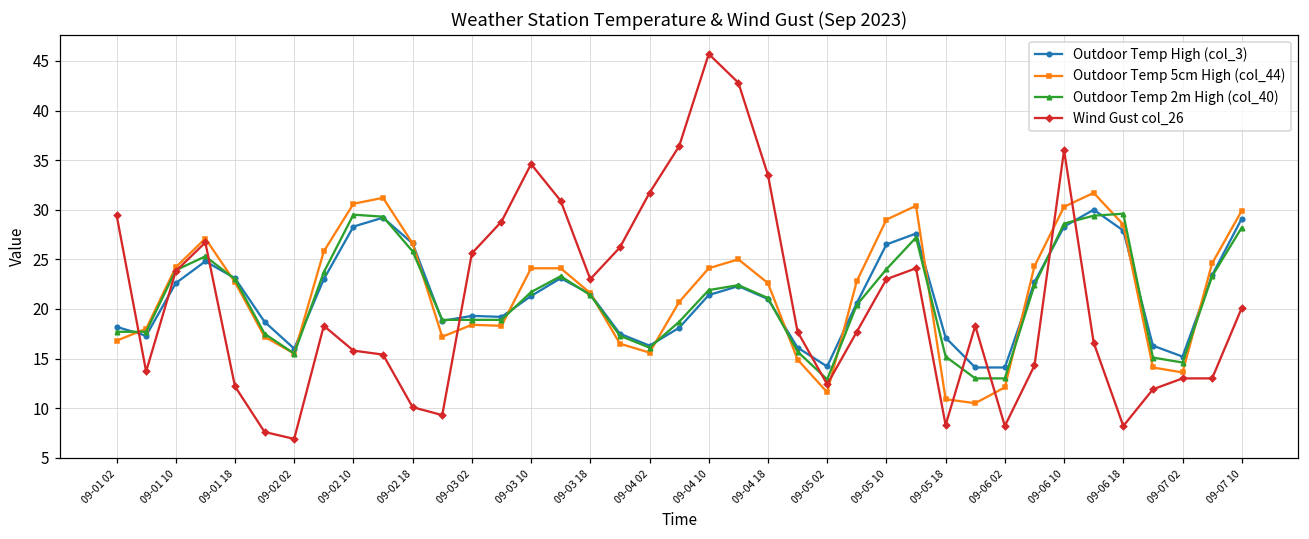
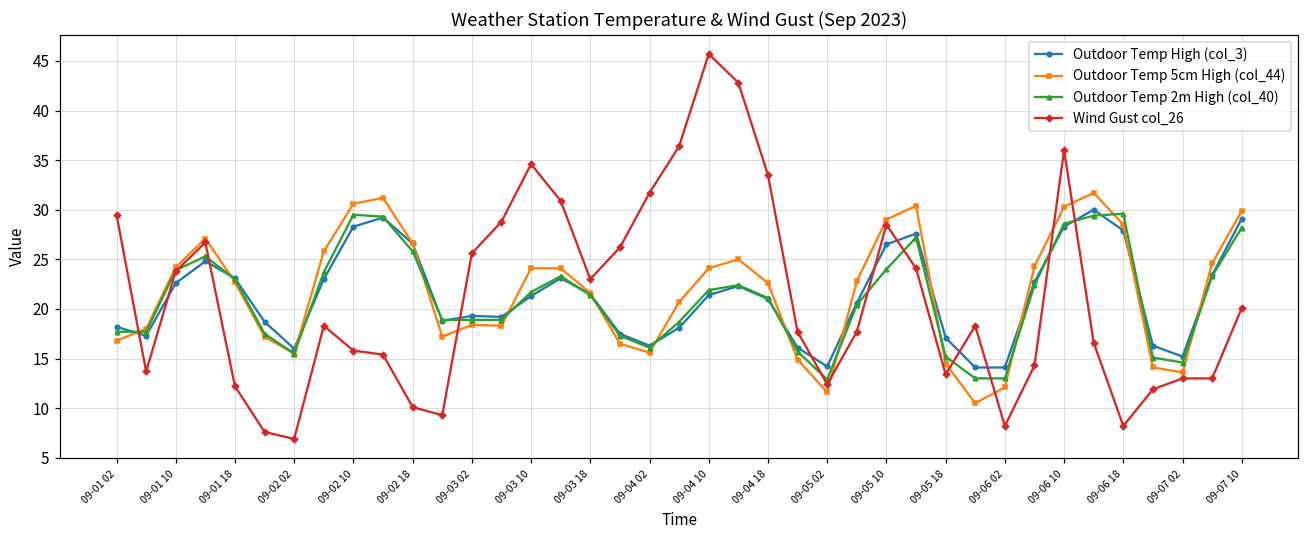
  {
    "Outdoor Temp High (col_3)": {
      "09-01 02": 18,
      "09-01 10": 23,
      "09-02 02": 16,
      "09-02 10": 28,
      "09-03 02": 19,
      "09-03 10": 21,
      "09-04 10": 21,
      "09-05 02": 14,
      "09-05 10": 27,
      "09-05 18": 17,
      "09-06 02": 14,
      "09-06 10": 28,
      "09-06 18": 28,
      "09-07 02": 15,
      "09-07 10": 29
    },
    "Outdoor Temp 5cm High (col_44)": {
      "09-01 02": 17,
      "09-01 10": 24,
      "09-01 18": 23,
      "09-02 10": 31,
      "09-03 02": 18,
      "09-03 10": 24,
      "09-04 02": 16,
      "09-04 10": 24,
      "09-04 18": 23,
      "09-05 02": 12,
      "09-05 10": 29,
-     "09-05 18": 11,
+     "09-05 18": 15,
      "09-06 02": 12,
      "09-06 10": 30,
      "09-06 18": 29,
      "09-07 02": 14,
      "09-07 10": 30
    },
    "Outdoor Temp 2m High (col_40)": {
      "09-01 02": 18,
      "09-02 10": 30,
      "09-02 18": 26,
      "09-03 02": 19,
      "09-03 10": 22,
      "09-04 10": 22,
      "09-05 02": 13,
      "09-05 10": 24,
      "09-05 18": 15,
      "09-06 02": 13,
      "09-06 10": 29,
      "09-06 18": 30,
      "09-07 02": 15,
      "09-07 10": 28
    },
    "Wind Gust col_26": {
      "09-01 02": 30,
      "09-01 18": 12,
      "09-02 02": 7,
      "09-02 10": 16,
      "09-02 18": 10,
      "09-03 02": 26,
      "09-03 10": 35,
      "09-03 18": 23,
      "09-04 02": 32,
      "09-04 10": 46,
      "09-04 18": 34,
      "09-05 02": 12,
-     "09-05 10": 23,
-     "09-05 18": 8,
+     "09-05 10": 29,
+     "09-05 18": 13,
      "09-06 02": 8,
      "09-06 10": 36,
      "09-06 18": 8,
      "09-07 02": 13,
      "09-07 10": 20
    }
  }
